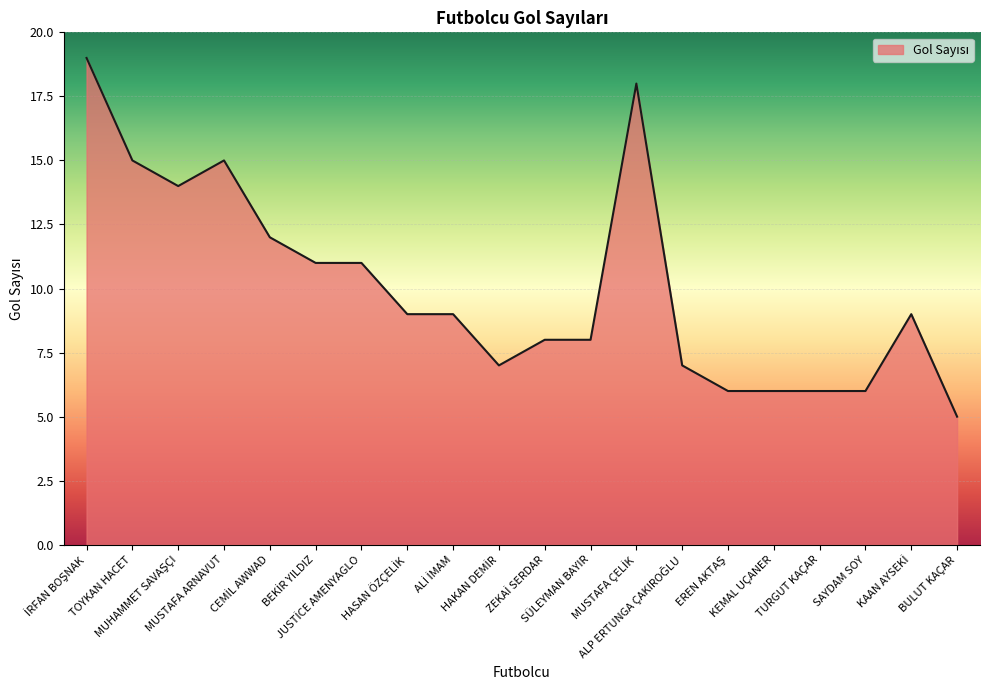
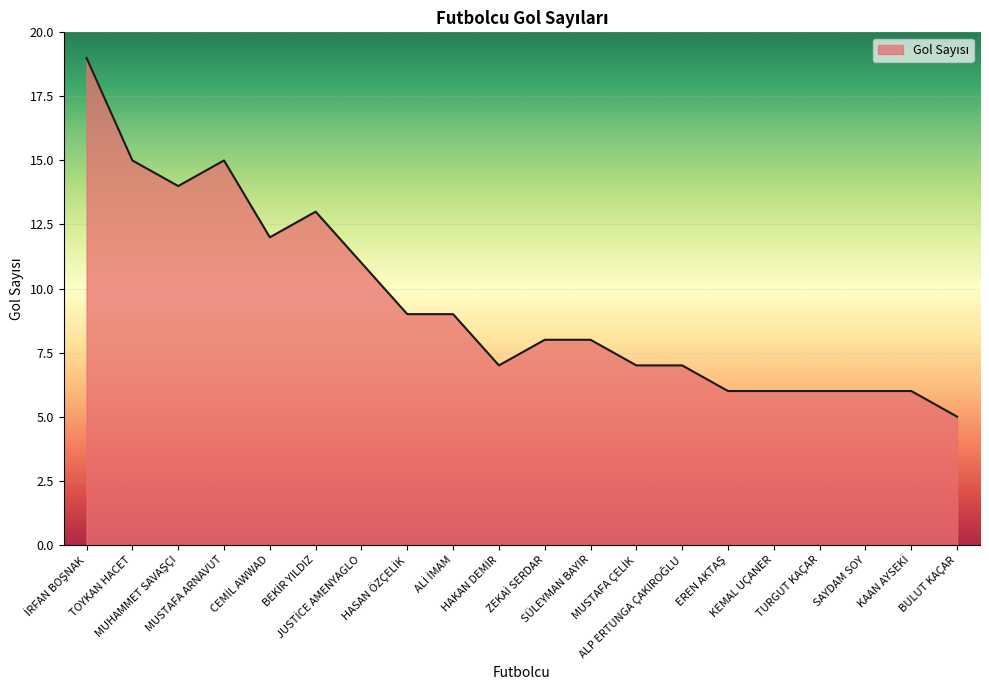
  {
    "İRFAN BOŞNAK": 19,
    "TOYKAN HACET": 15,
    "MUHAMMET SAVAŞÇI": 14,
    "MUSTAFA ARNAVUT": 15,
    "CEMİL AWWAD": 12,
-   "BEKİR YILDIZ": 11,
+   "BEKİR YILDIZ": 13,
    "JUSTİCE AMENYAGLO": 11,
    "HASAN ÖZÇELİK": 9,
    "ALİ İMAM": 9,
    "HAKAN DEMİR": 7,
    "ZEKAİ SERDAR": 8,
    "SÜLEYMAN BAYIR": 8,
-   "MUSTAFA ÇELİK": 18,
+   "MUSTAFA ÇELİK": 7,
    "ALP ERTUNGA ÇAKIROĞLU": 7,
    "EREN AKTAŞ": 6,
    "KEMAL UÇANER": 6,
    "TURGUT KAÇAR": 6,
    "SAYDAM SOY": 6,
-   "KAAN AYSEKİ": 9,
+   "KAAN AYSEKİ": 6,
    "BULUT KAÇAR": 5
  }
